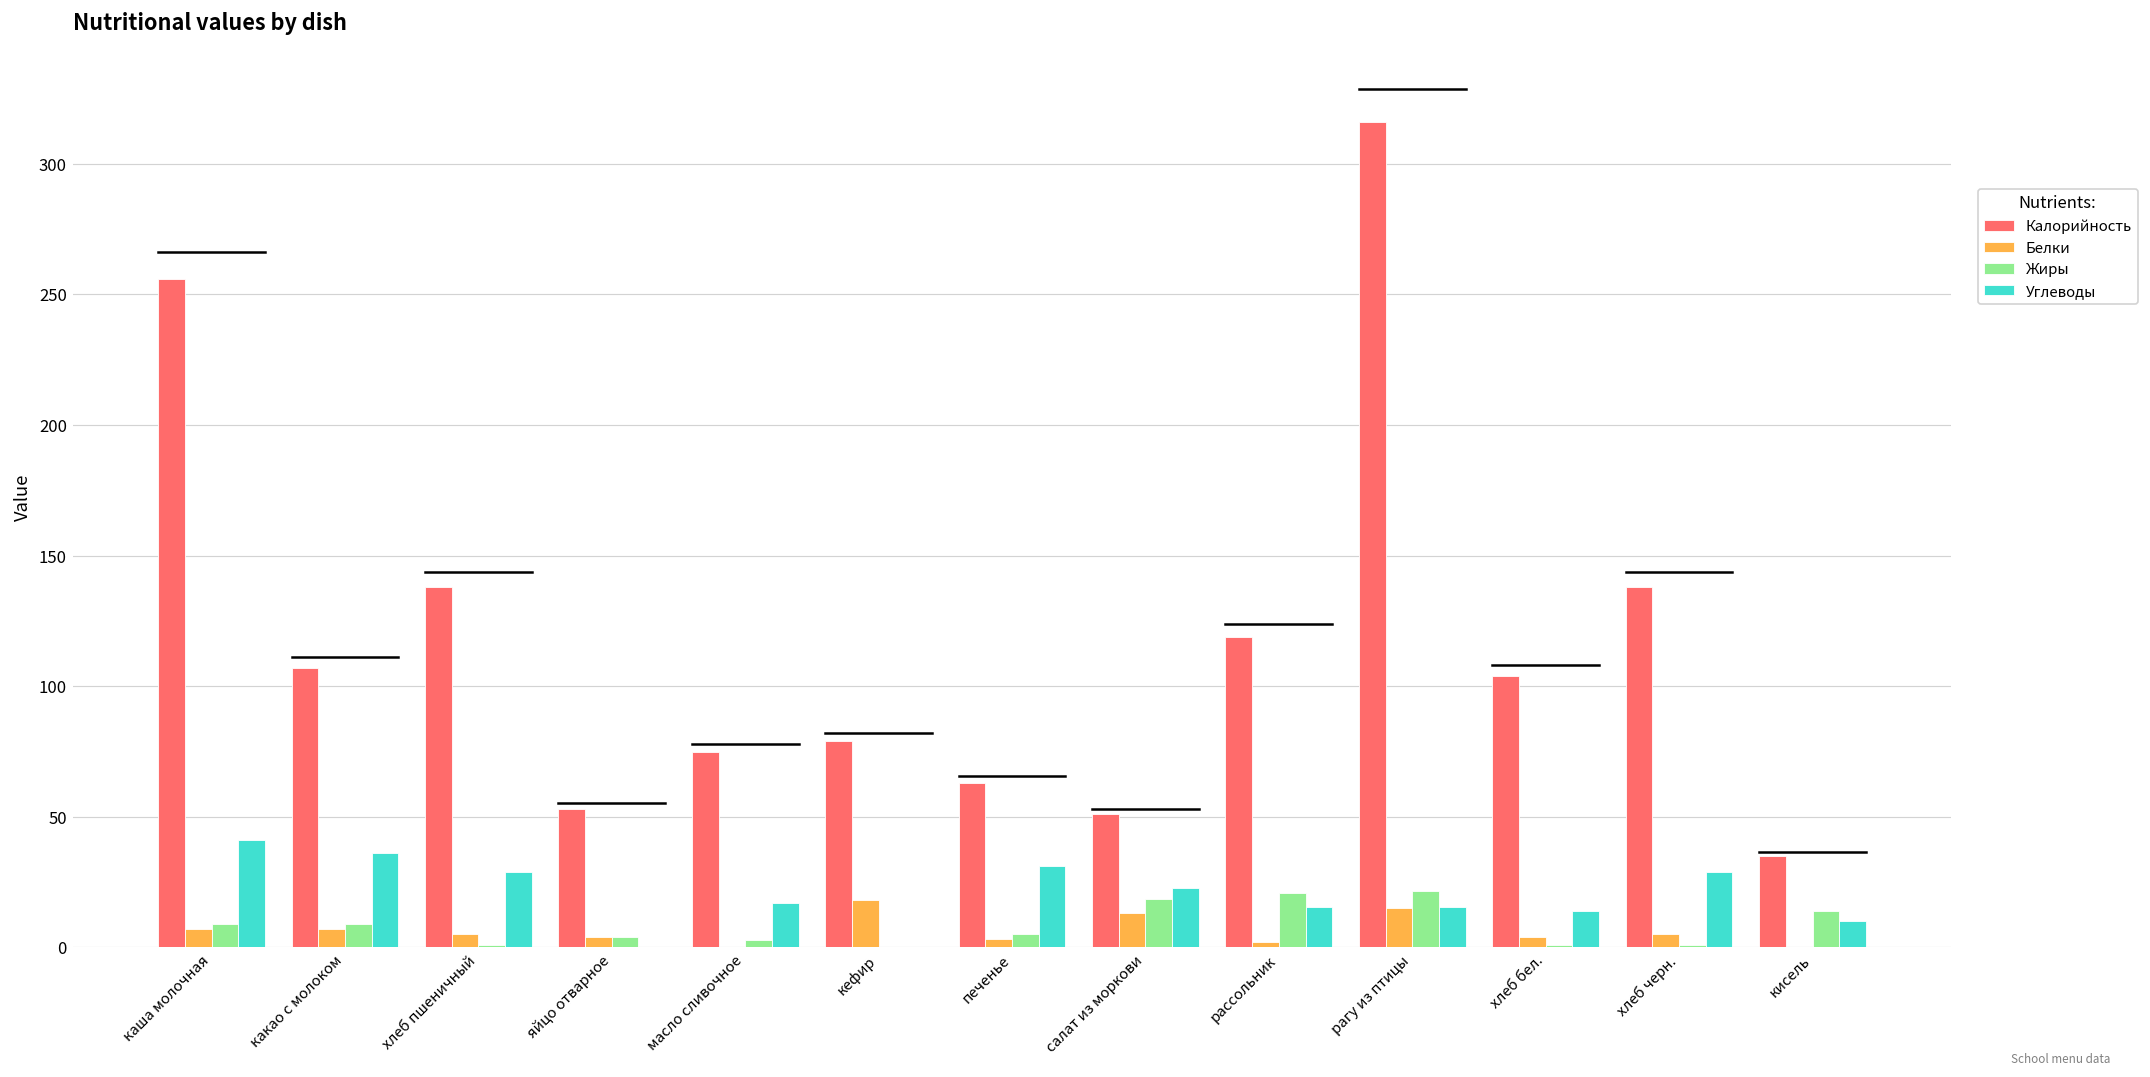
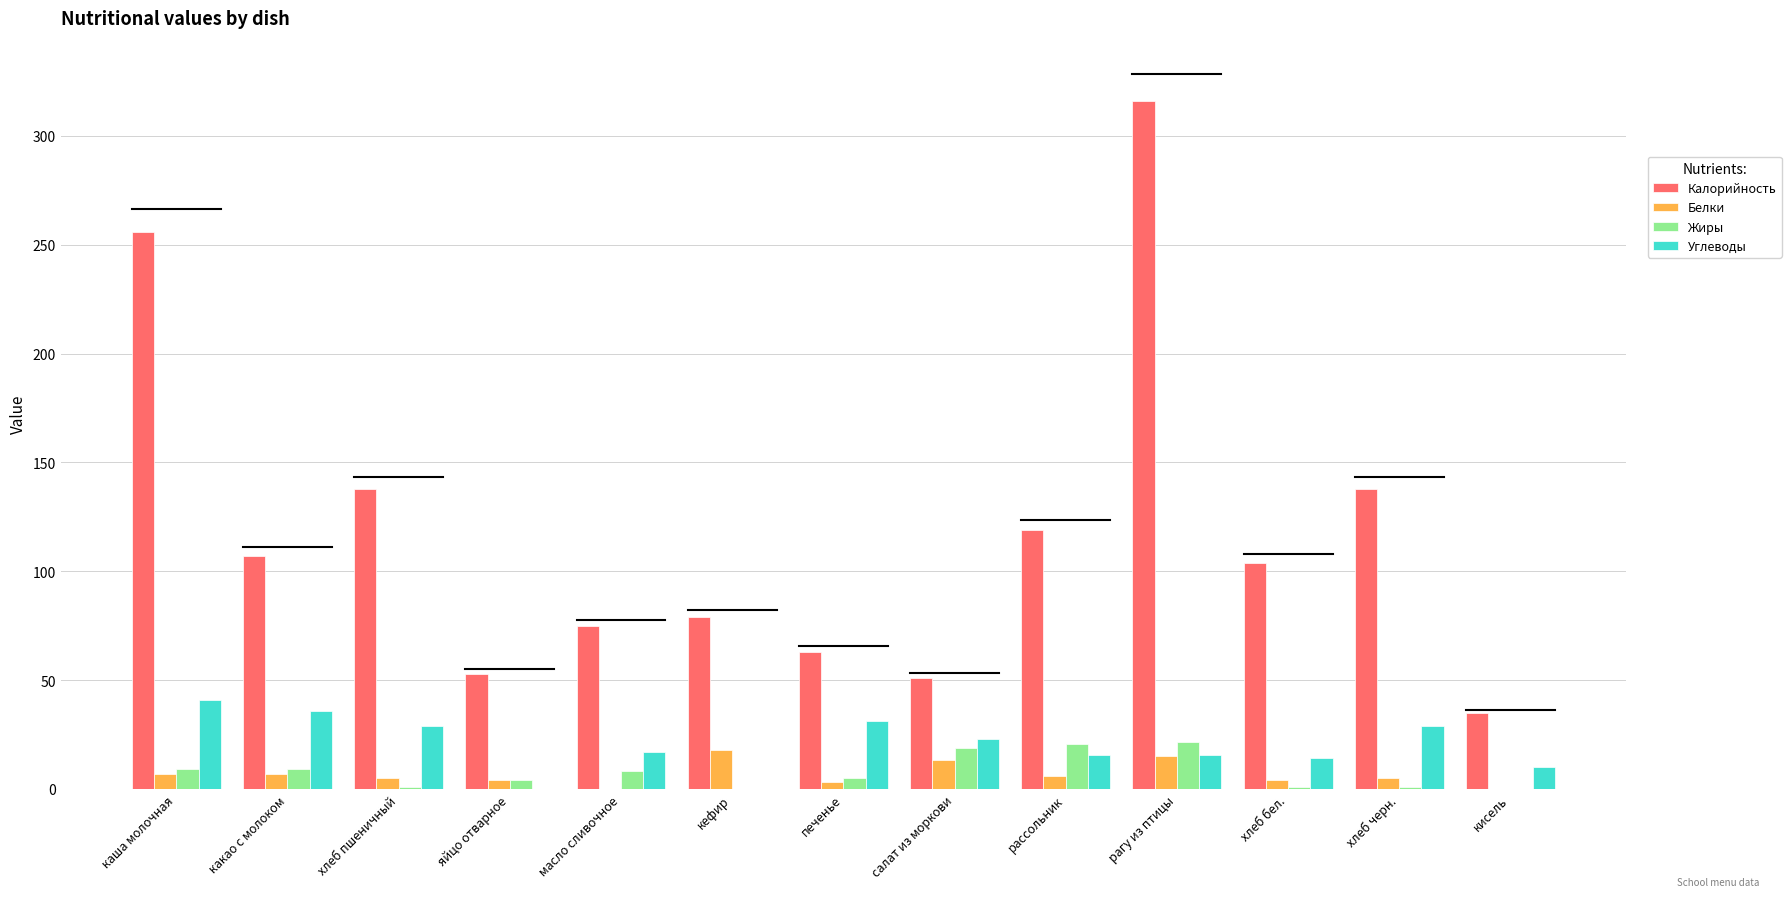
  {
    "Калорийность": {
      "каша молочная": 256,
      "какао с молоком": 107,
      "хлеб пшеничный": 138,
      "яйцо отварное": 53,
      "масло сливочное": 75,
      "кефир": 79,
      "печенье": 63,
      "салат из моркови": 51,
      "рассольник": 119,
      "рагу из птицы": 316,
      "хлеб бел.": 104,
      "хлеб черн.": 138,
      "кисель": 35
    },
    "Белки": {
      "каша молочная": 7,
      "какао с молоком": 7,
      "хлеб пшеничный": 5,
      "яйцо отварное": 4,
      "масло сливочное": 0,
      "кефир": 18,
      "печенье": 3,
      "салат из моркови": 13,
-     "рассольник": 2,
+     "рассольник": 6,
      "рагу из птицы": 15,
      "хлеб бел.": 4,
      "хлеб черн.": 5,
      "кисель": 0
    },
    "Жиры": {
      "каша молочная": 9,
      "какао с молоком": 9,
      "яйцо отварное": 4,
-     "масло сливочное": 3,
+     "масло сливочное": 8,
      "кефир": 0,
      "печенье": 5,
      "салат из моркови": 19,
      "рассольник": 21,
      "рагу из птицы": 21,
-     "кисель": 14
+     "кисель": 0
    },
    "Углеводы": {
      "каша молочная": 41,
      "какао с молоком": 36,
      "хлеб пшеничный": 29,
      "яйцо отварное": 0,
      "масло сливочное": 17,
      "кефир": 0,
      "печенье": 31,
      "салат из моркови": 23,
      "рассольник": 15,
      "рагу из птицы": 16,
      "хлеб бел.": 14,
      "хлеб черн.": 29,
      "кисель": 10
    }
  }
